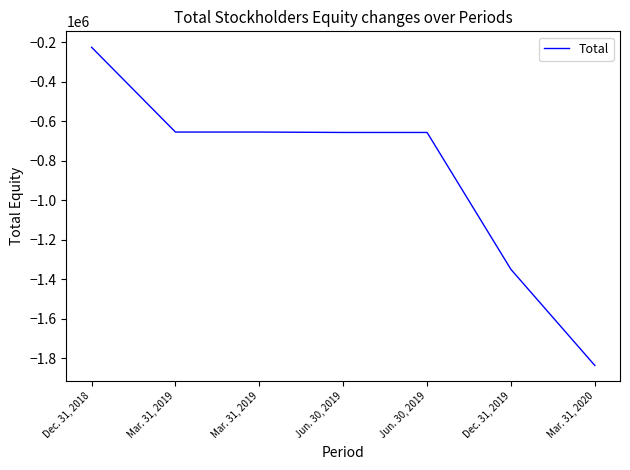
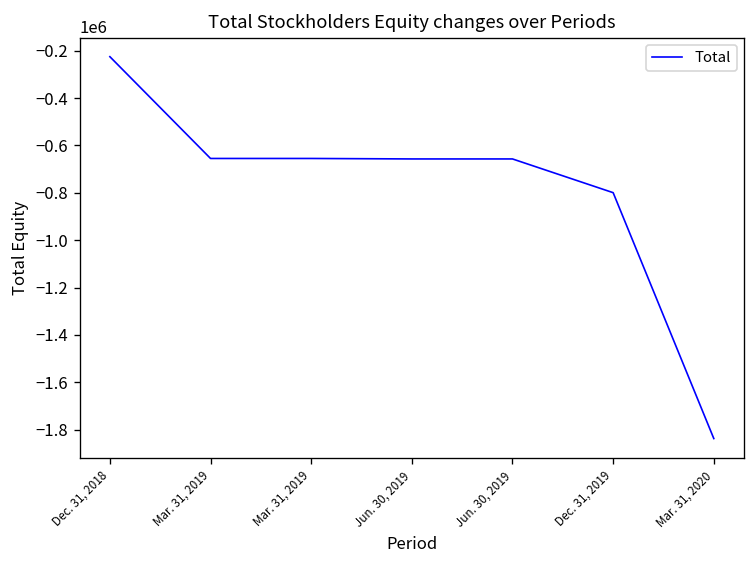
  {
    "Dec. 31, 2018": -230000,
-   "Dec. 31, 2019": -1350000,
+   "Dec. 31, 2019": -800000,
    "Mar. 31, 2020": -1840000
  }
